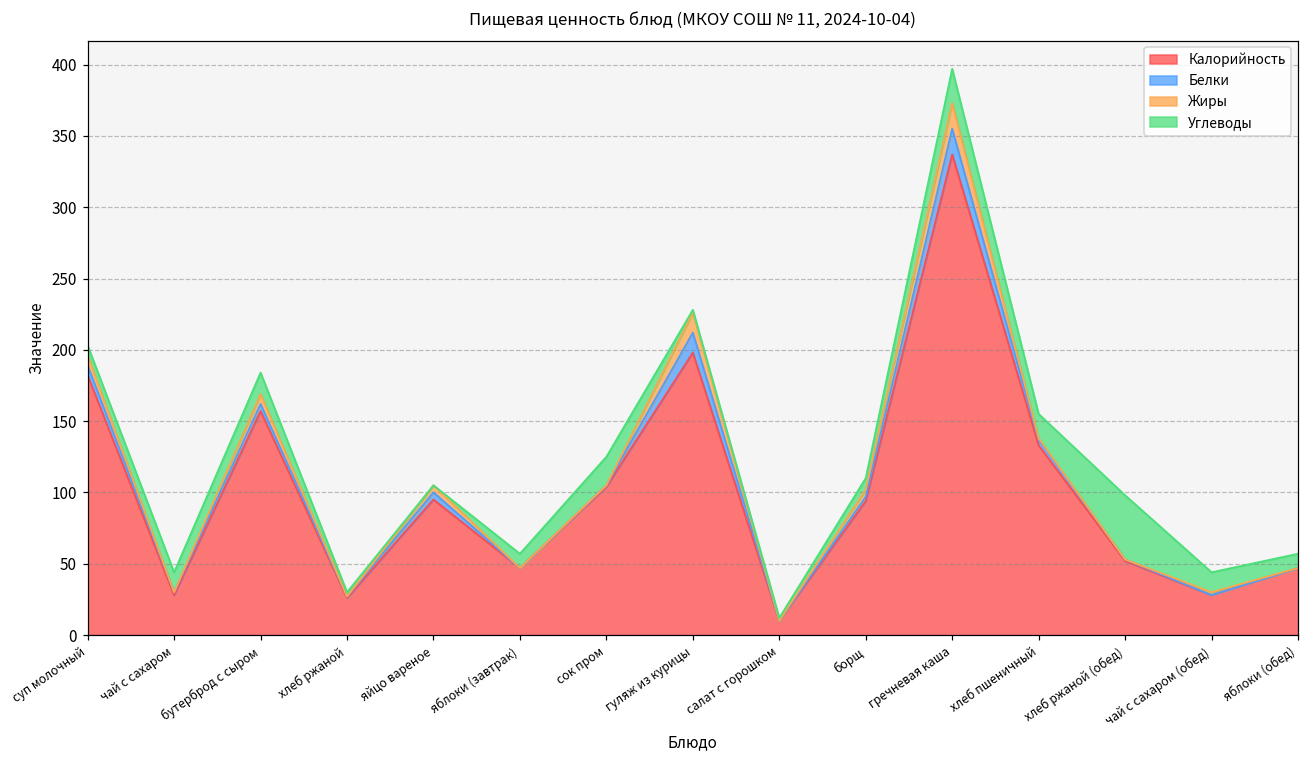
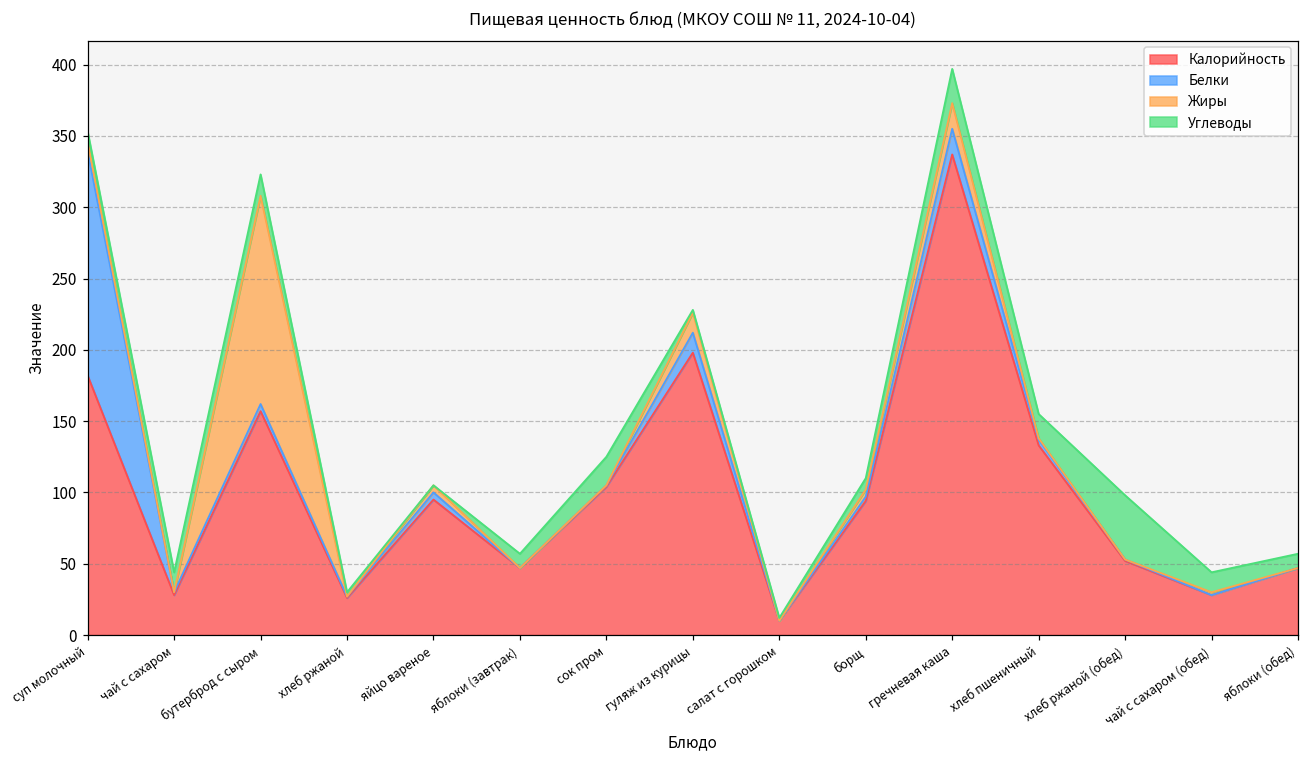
  {
    "Калорийность": {
      "суп молочный": 182,
      "чай с сахаром": 28,
      "бутерброд с сыром": 157,
      "яйцо вареное": 95,
      "гуляж из курицы": 198,
      "борщ": 94,
      "гречневая каша": 337,
      "хлеб пшеничный": 133
    },
    "Белки": {
-     "суп молочный": 7,
+     "суп молочный": 157,
      "бутерброд с сыром": 5,
      "яйцо вареное": 5,
      "гуляж из курицы": 14,
      "борщ": 3,
      "гречневая каша": 18
    },
    "Жиры": {
      "суп молочный": 7,
-     "бутерброд с сыром": 7,
+     "бутерброд с сыром": 146,
      "гуляж из курицы": 14,
      "борщ": 5,
      "гречневая каша": 18,
      "чай с сахаром (обед)": 2
    },
    "Углеводы": {
      "суп молочный": 7,
      "чай с сахаром": 14,
      "бутерброд с сыром": 15,
      "хлеб ржаной": 3,
      "яблоки (завтрак)": 10,
      "сок пром": 20,
      "гуляж из курицы": 2,
      "салат с горошком": 2,
      "борщ": 8,
      "гречневая каша": 24,
      "хлеб пшеничный": 17,
      "хлеб ржаной (обед)": 45,
      "чай с сахаром (обед)": 14,
      "яблоки (обед)": 10
    }
  }
